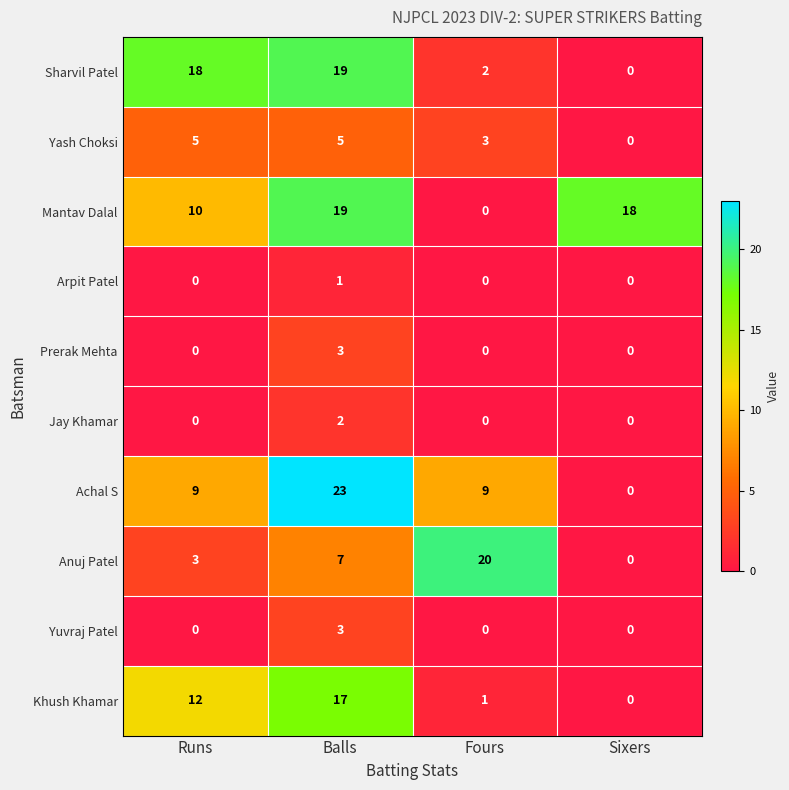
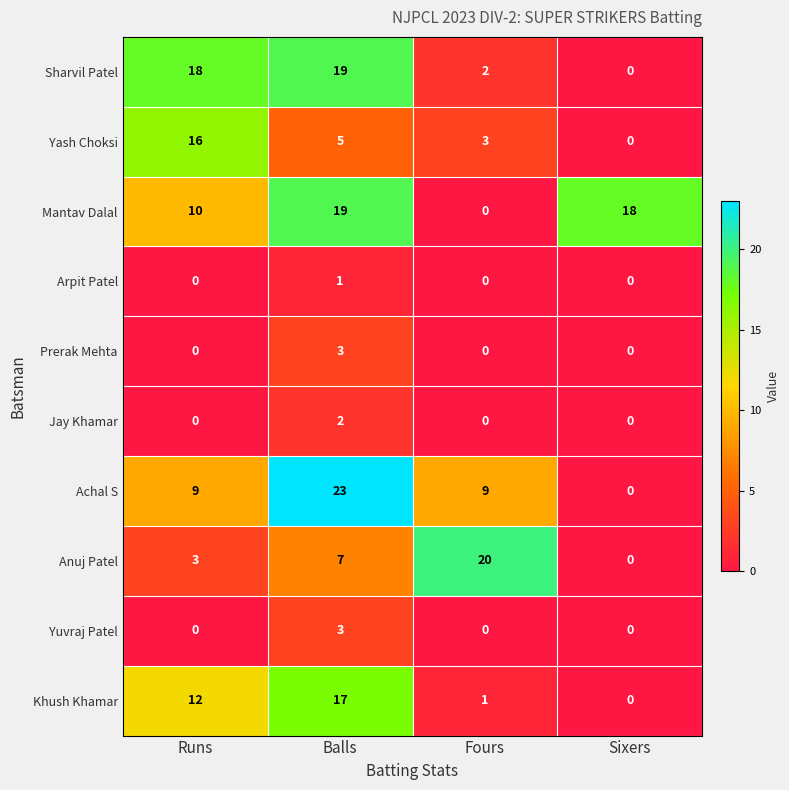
  {
    "Sharvil Patel": {
      "Runs": 18,
      "Balls": 19,
      "Fours": 2,
      "Sixers": 0
    },
    "Yash Choksi": {
-     "Runs": 5,
+     "Runs": 16,
      "Balls": 5,
      "Fours": 3,
      "Sixers": 0
    },
    "Mantav Dalal": {
      "Runs": 10,
      "Balls": 19,
      "Fours": 0,
      "Sixers": 18
    },
    "Arpit Patel": {
      "Runs": 0,
      "Balls": 1,
      "Fours": 0,
      "Sixers": 0
    },
    "Prerak Mehta": {
      "Runs": 0,
      "Balls": 3,
      "Fours": 0,
      "Sixers": 0
    },
    "Jay Khamar": {
      "Runs": 0,
      "Balls": 2,
      "Fours": 0,
      "Sixers": 0
    },
    "Achal S": {
      "Runs": 9,
      "Balls": 23,
      "Fours": 9,
      "Sixers": 0
    },
    "Anuj Patel": {
      "Runs": 3,
      "Balls": 7,
      "Fours": 20,
      "Sixers": 0
    },
    "Yuvraj Patel": {
      "Runs": 0,
      "Balls": 3,
      "Fours": 0,
      "Sixers": 0
    },
    "Khush Khamar": {
      "Runs": 12,
      "Balls": 17,
      "Fours": 1,
      "Sixers": 0
    }
  }
